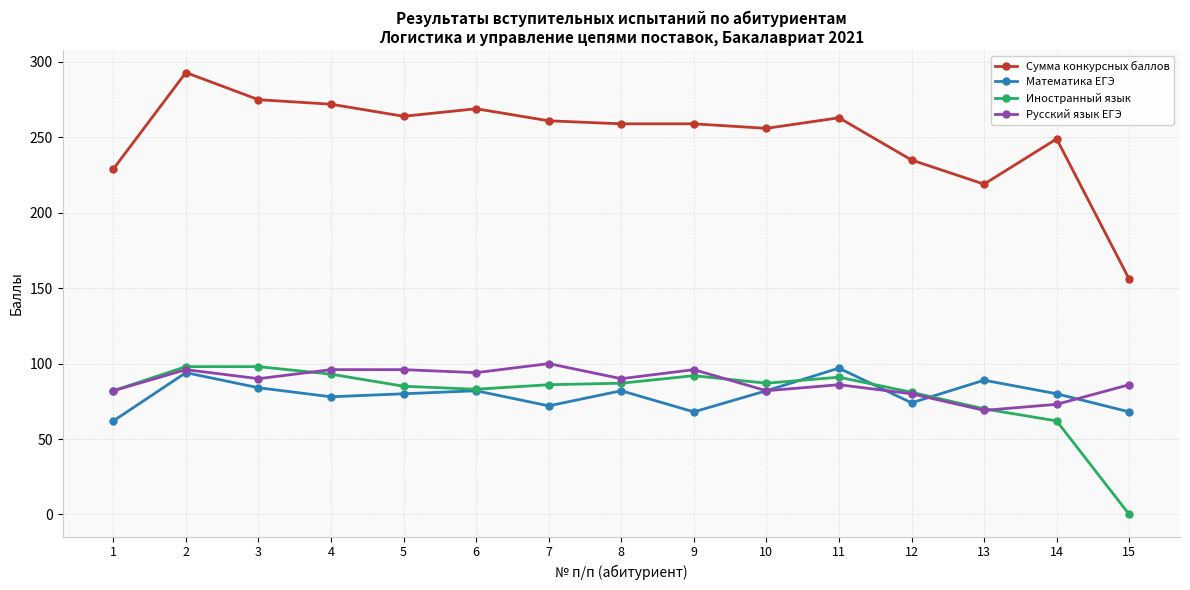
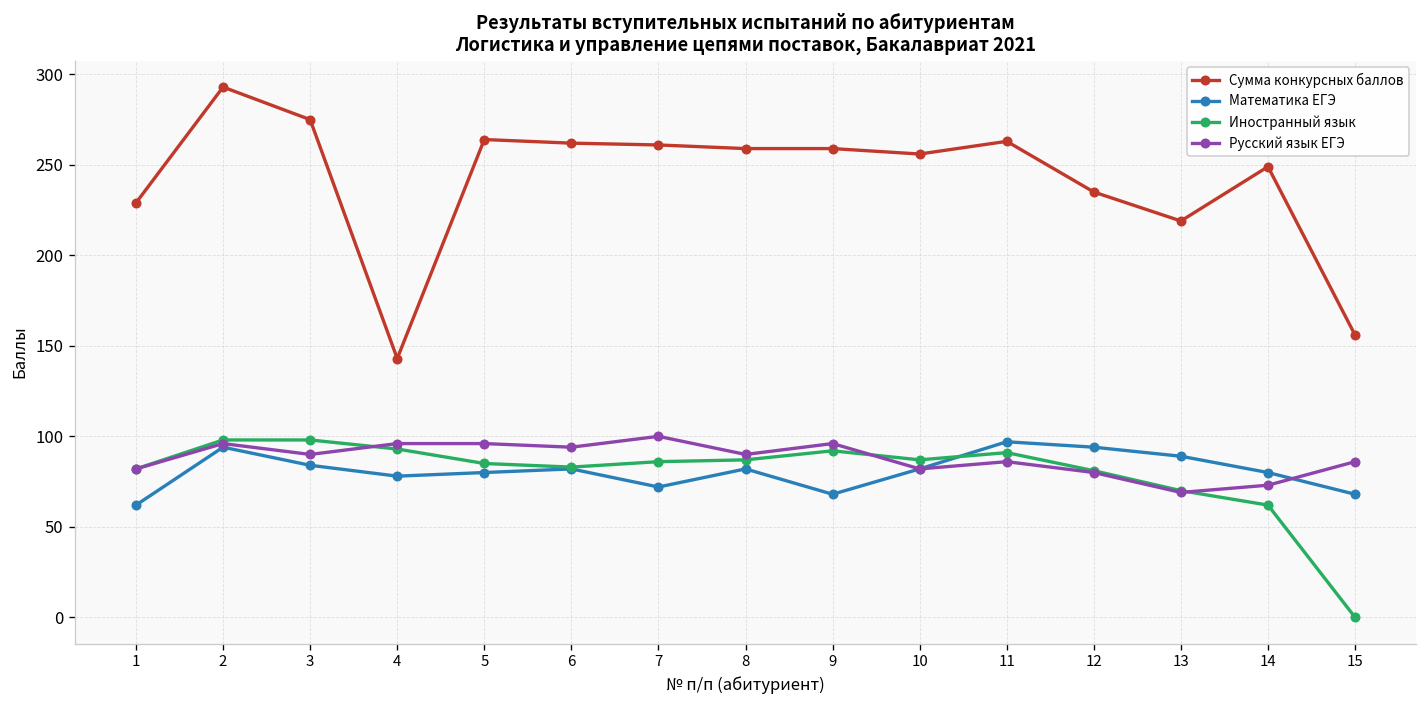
  {
    "Сумма конкурсных баллов": {
      "1": 229,
      "2": 293,
      "3": 275,
-     "4": 272,
+     "4": 143,
      "5": 264,
-     "6": 269,
+     "6": 262,
      "7": 261,
      "8": 259,
      "9": 259,
      "10": 256,
      "11": 263,
      "12": 235,
      "13": 219,
      "14": 249,
      "15": 156
    },
    "Математика ЕГЭ": {
      "1": 62,
      "2": 94,
      "3": 84,
      "4": 78,
      "5": 80,
      "7": 72,
      "8": 82,
      "9": 68,
      "11": 97,
-     "12": 74,
+     "12": 94,
      "13": 89,
      "14": 80,
      "15": 68
    },
    "Иностранный язык": {
      "2": 98,
      "3": 98,
      "4": 93,
      "5": 85,
      "7": 86,
      "8": 87,
      "9": 92,
      "10": 87,
      "11": 91,
      "14": 62,
      "15": 0
    },
    "Русский язык ЕГЭ": {
      "2": 96,
      "3": 90,
      "4": 96,
      "5": 96,
      "6": 94,
      "7": 100,
      "8": 90,
      "9": 96,
      "11": 86,
      "14": 73,
      "15": 86
    }
  }
